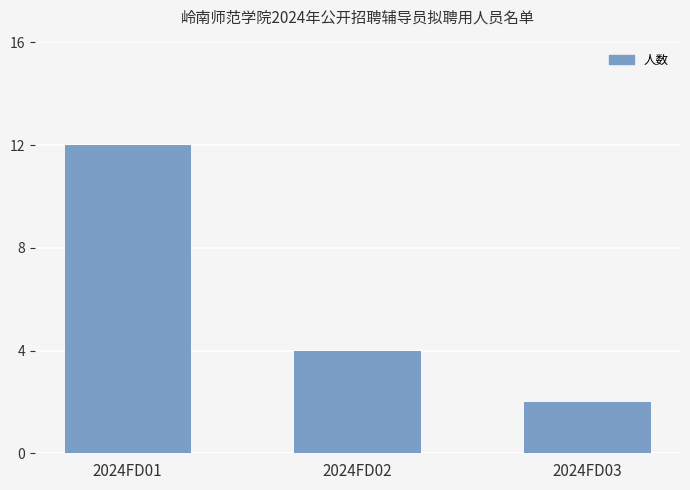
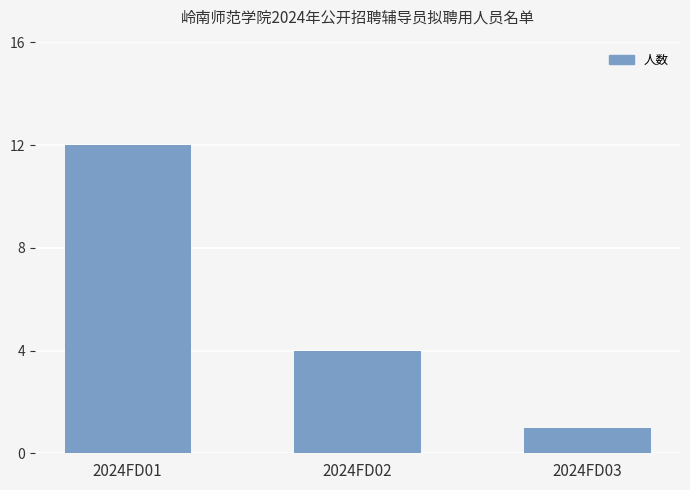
  {
    "2024FD01": 12,
    "2024FD02": 4,
-   "2024FD03": 2
+   "2024FD03": 1
  }
